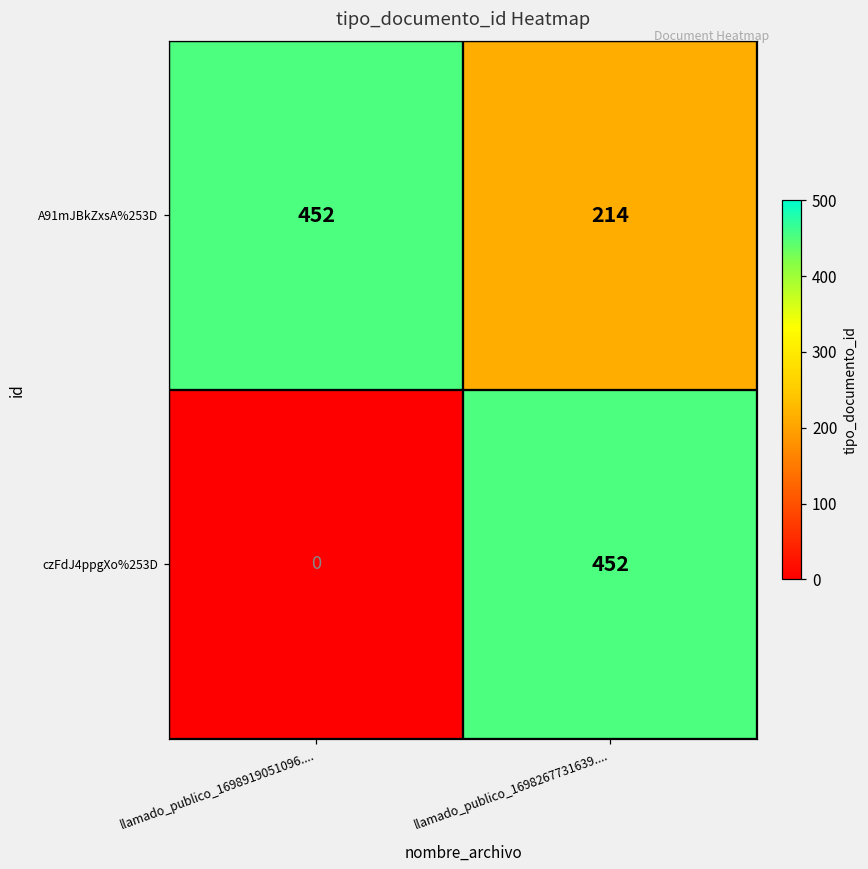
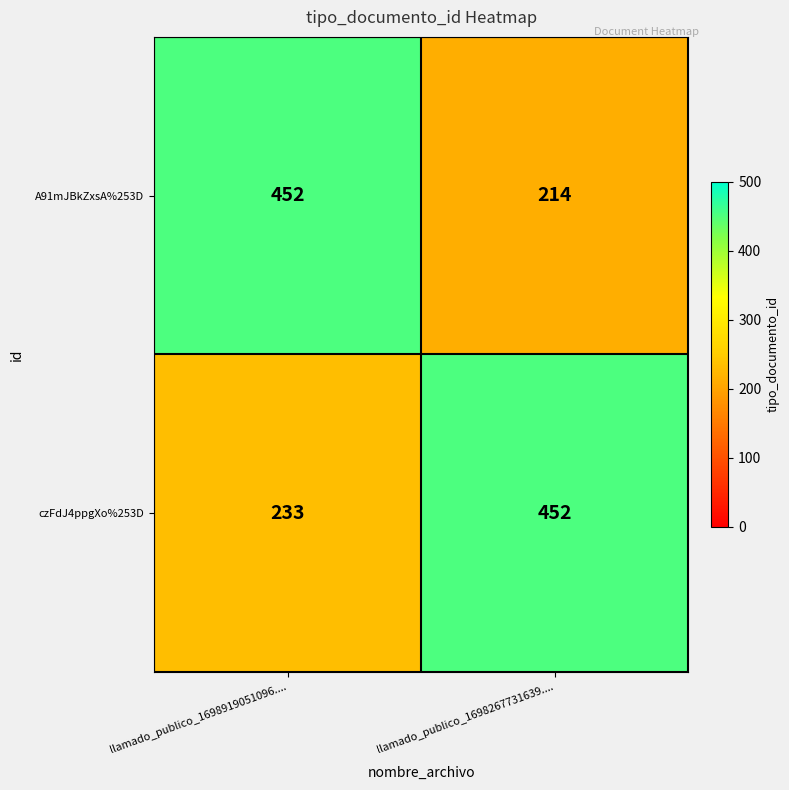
  {
    "A91mJBkZxsA%253D": {
      "llamado_publico_1698919051096....": 452,
      "llamado_publico_1698267731639....": 214
    },
    "czFdJ4ppgXo%253D": {
-     "llamado_publico_1698919051096....": 0,
+     "llamado_publico_1698919051096....": 233,
      "llamado_publico_1698267731639....": 452
    }
  }
